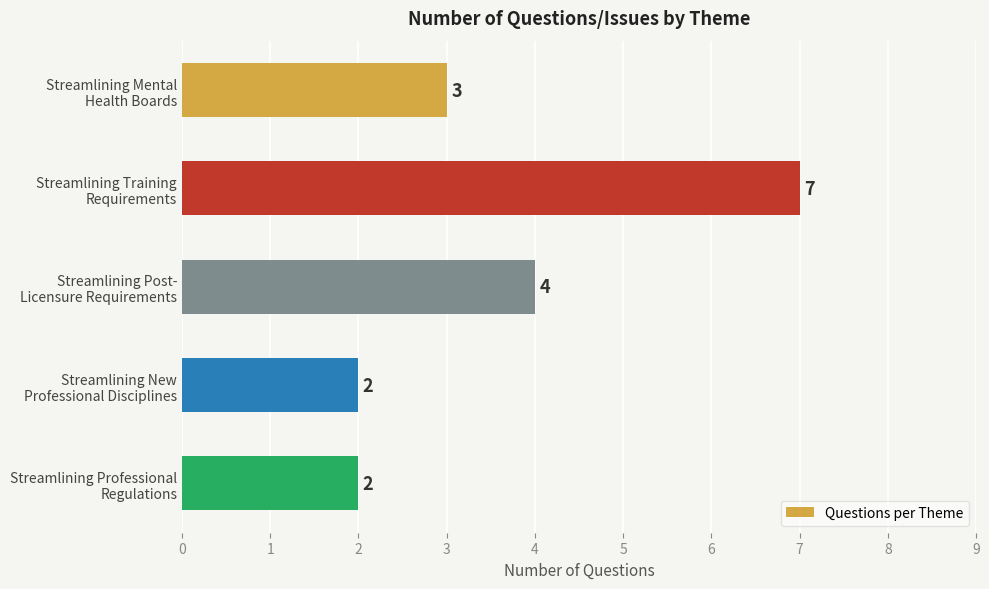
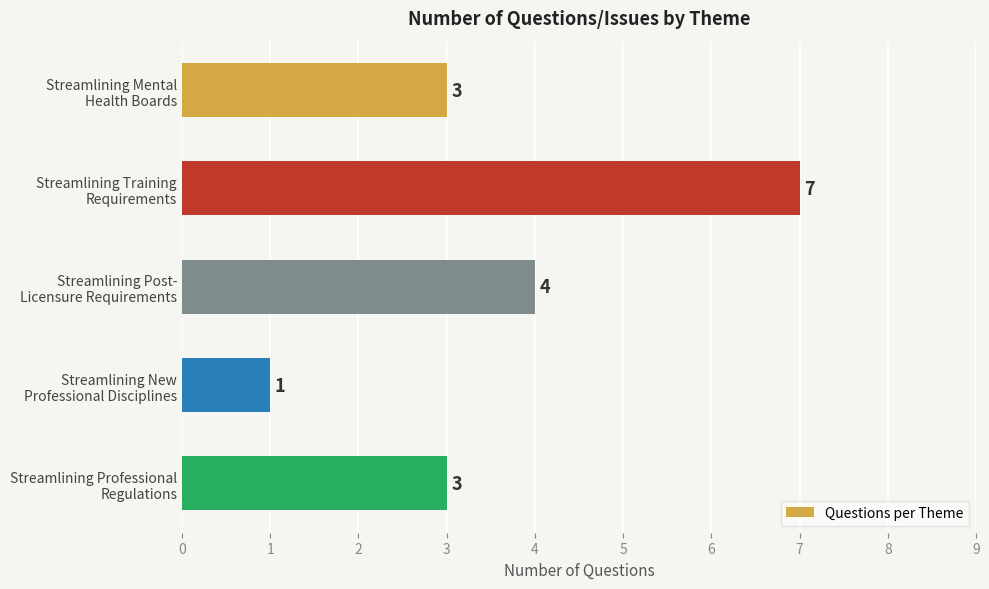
  {
    "Streamlining Mental Health Boards": 3,
    "Streamlining Training Requirements": 7,
    "Streamlining Post- Licensure Requirements": 4,
-   "Streamlining New Professional Disciplines": 2,
-   "Streamlining Professional Regulations": 2
+   "Streamlining New Professional Disciplines": 1,
+   "Streamlining Professional Regulations": 3
  }
